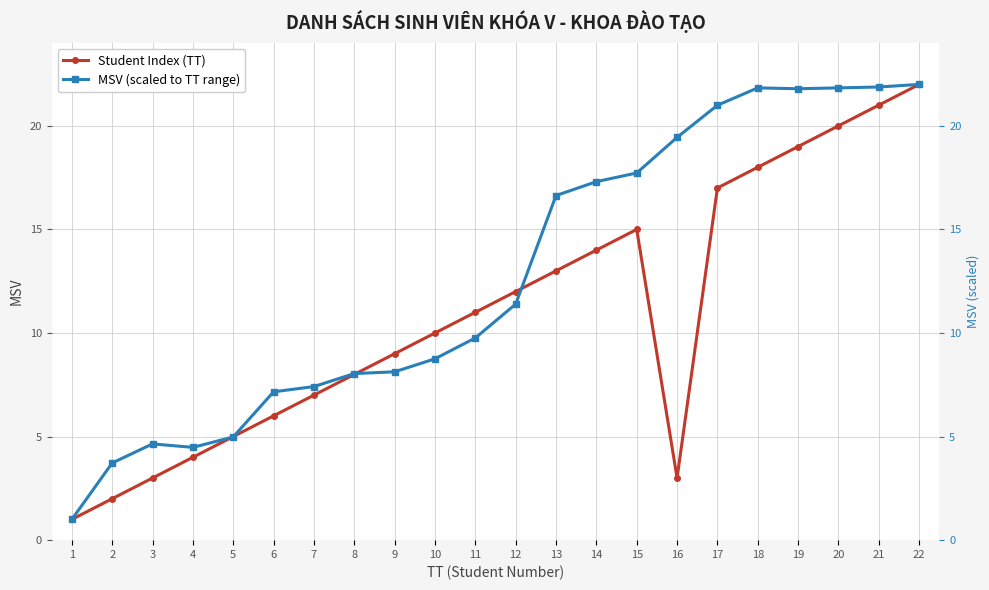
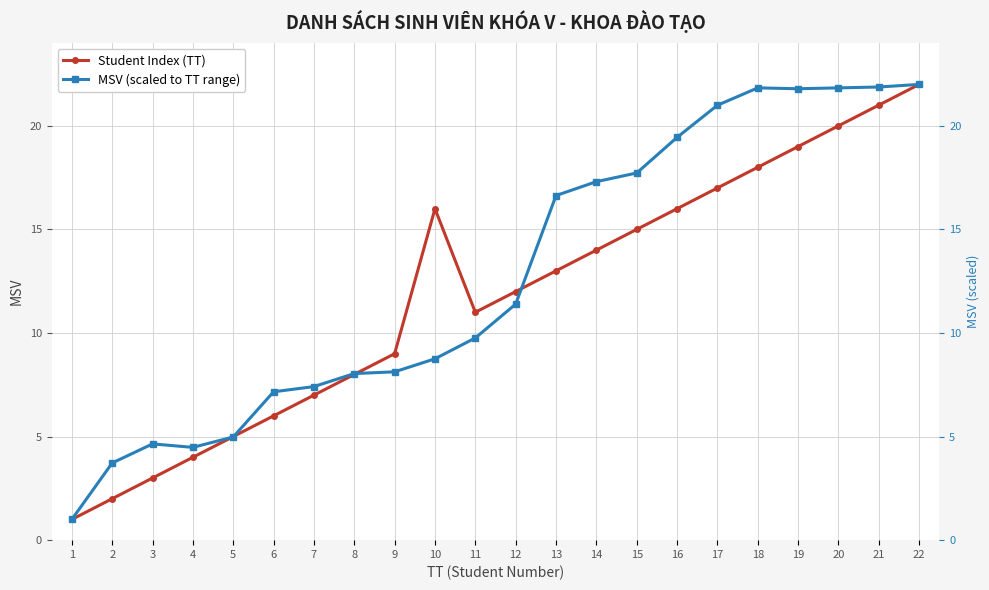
  {
    "Student Index (TT)": {
      "2": 2,
      "3": 3,
      "4": 4,
      "6": 6,
      "7": 7,
      "9": 9,
-     "10": 10,
+     "10": 16,
      "11": 11,
      "12": 12,
      "13": 13,
      "14": 14,
      "15": 15,
-     "16": 3,
+     "16": 16,
      "17": 17,
      "18": 18,
      "19": 19,
      "20": 20,
      "21": 21
    },
    "MSV (scaled to TT range)": {
      "2": 3.7,
      "3": 4.6,
      "4": 4.5,
      "6": 7.2,
      "7": 7.4,
      "9": 8.1,
      "10": 8.8,
      "11": 9.8,
      "12": 11.4,
      "13": 16.6,
      "14": 17.3,
      "15": 17.7,
      "16": 19.4,
      "17": 21,
      "18": 21.8,
      "19": 21.8,
      "20": 21.8,
      "21": 21.9
    }
  }
